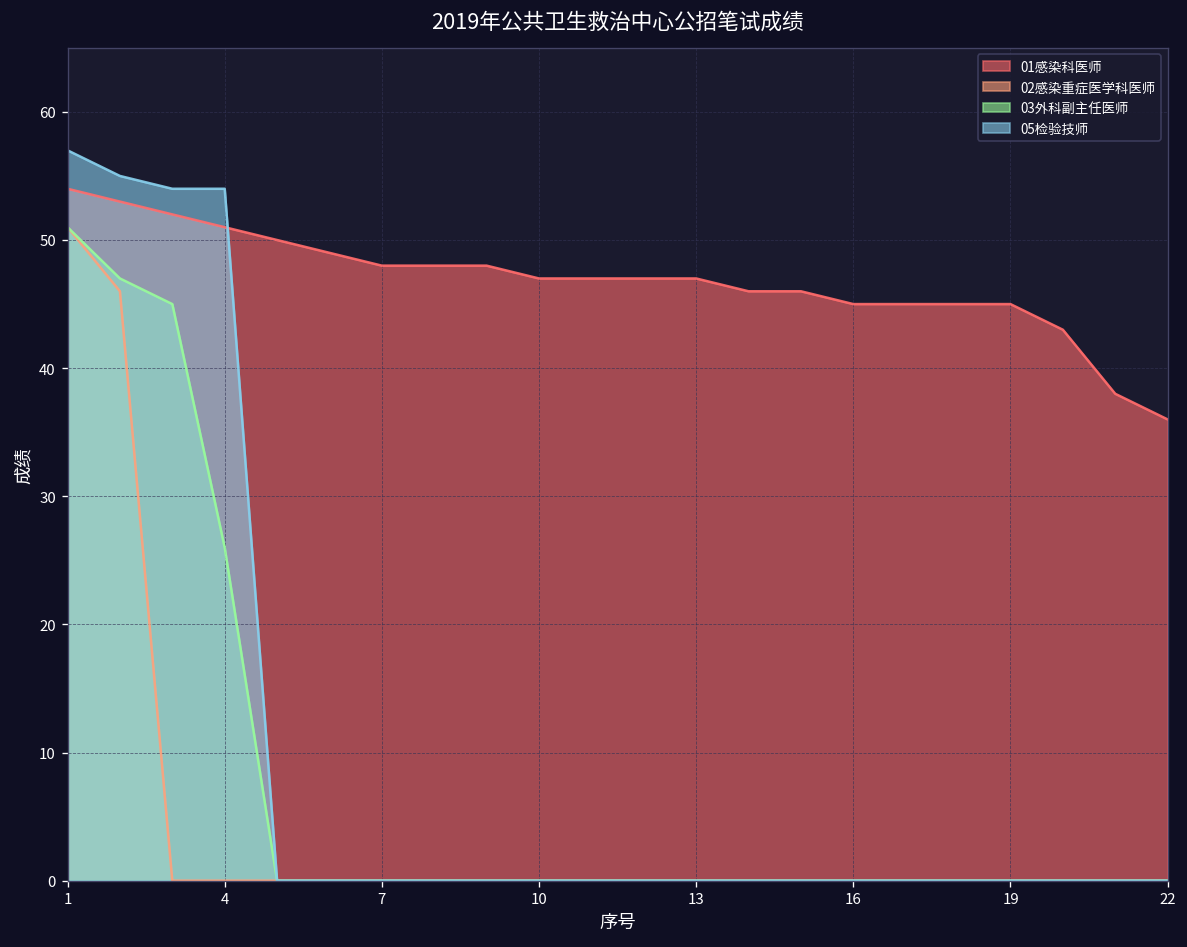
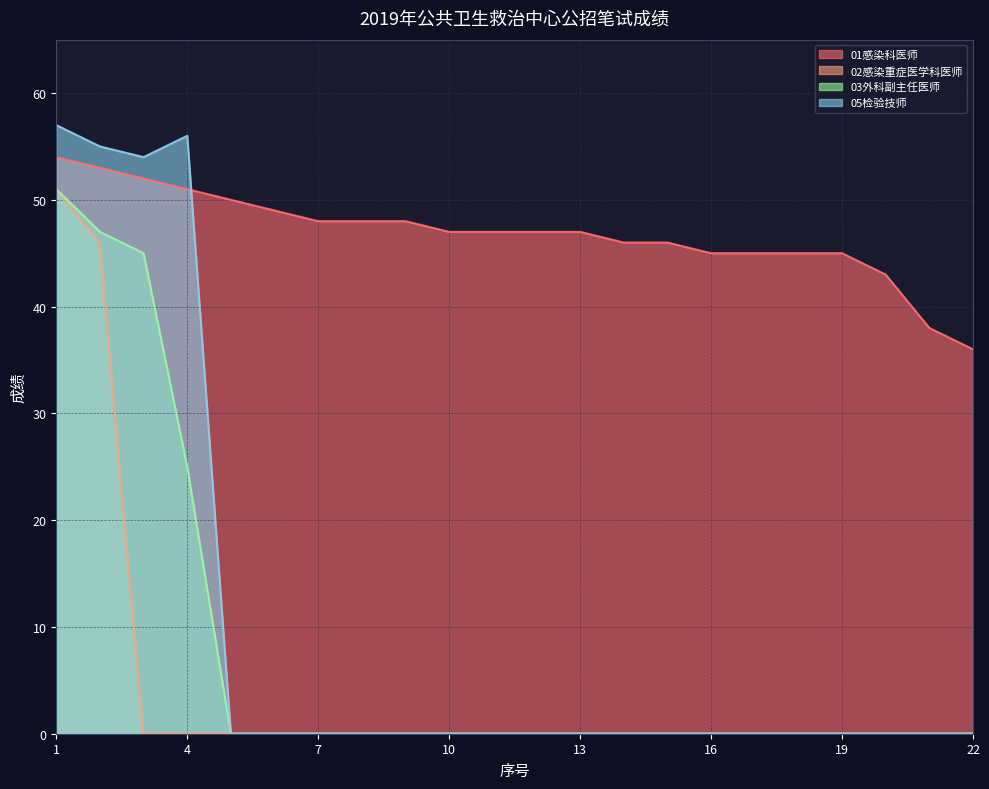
  {
    "03外科副主任医师": {
-     "4": 26
+     "4": 25
    },
    "05检验技师": {
      "1": 57,
-     "4": 54
+     "4": 56
    }
  }
